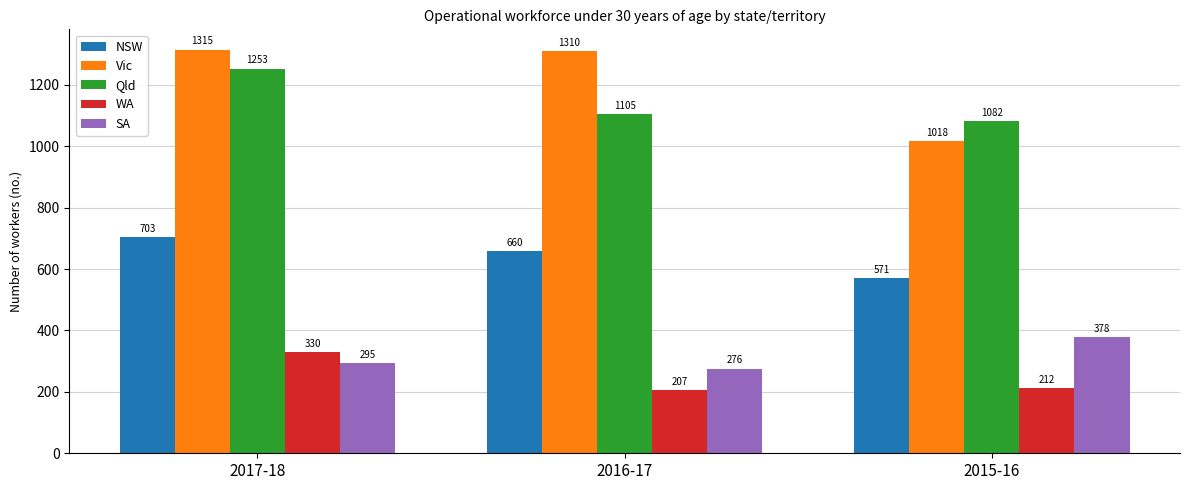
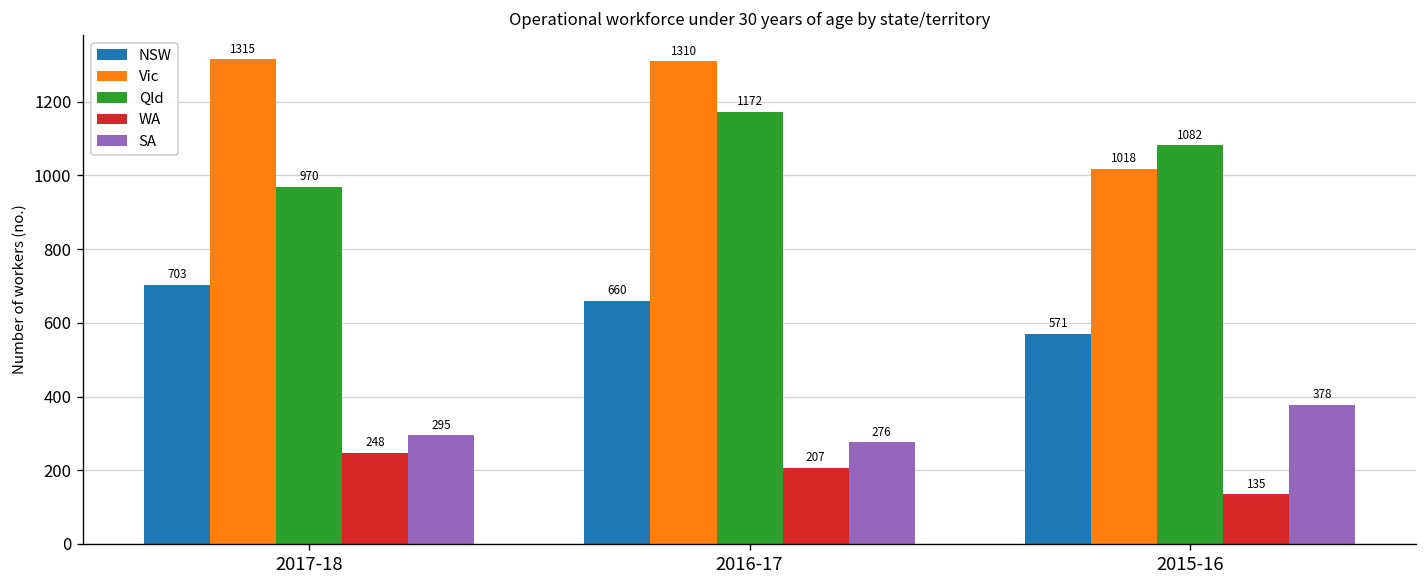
  {
    "NSW": {
      "2017-18": 703,
      "2016-17": 660,
      "2015-16": 571
    },
    "Vic": {
      "2017-18": 1315,
      "2016-17": 1310,
      "2015-16": 1018
    },
    "Qld": {
-     "2017-18": 1253,
-     "2016-17": 1105,
+     "2017-18": 970,
+     "2016-17": 1172,
      "2015-16": 1082
    },
    "WA": {
-     "2017-18": 330,
+     "2017-18": 248,
      "2016-17": 207,
-     "2015-16": 212
+     "2015-16": 135
    },
    "SA": {
      "2017-18": 295,
      "2016-17": 276,
      "2015-16": 378
    }
  }
